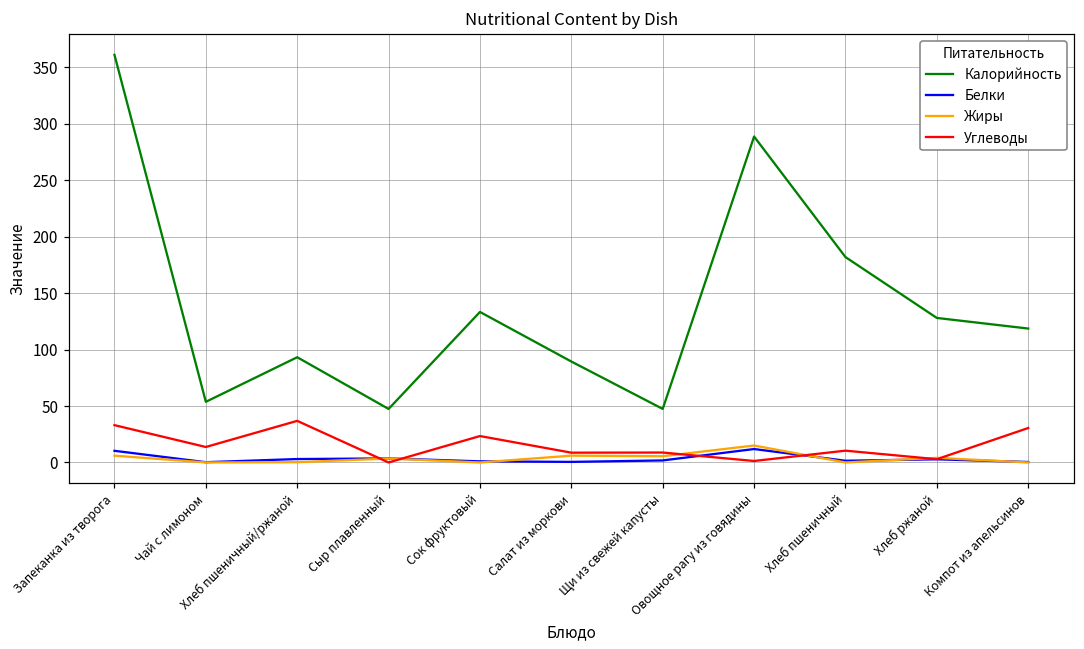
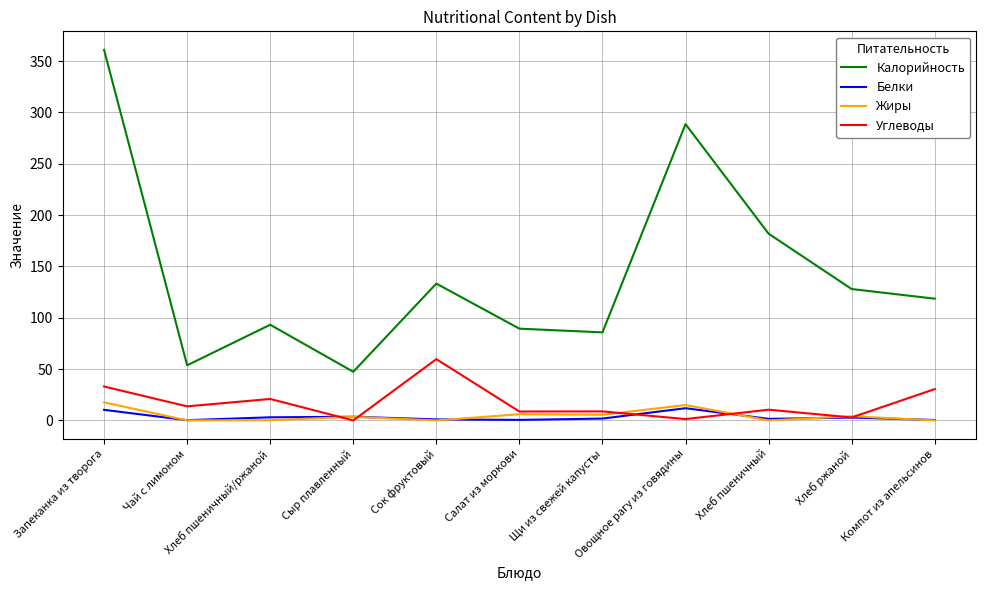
  {
    "Калорийность": {
      "Запеканка из творога": 361,
      "Чай с лимоном": 54,
      "Хлеб пшеничный/ржаной": 93,
      "Сыр плавленный": 47,
      "Сок фруктовый": 133,
      "Салат из моркови": 89,
-     "Щи из свежей капусты": 47,
+     "Щи из свежей капусты": 86,
      "Овощное рагу из говядины": 289,
      "Хлеб пшеничный": 182,
      "Хлеб ржаной": 128,
      "Компот из апельсинов": 119
    },
    "Белки": {
      "Запеканка из творога": 10,
      "Хлеб пшеничный/ржаной": 3,
      "Салат из моркови": 1,
      "Щи из свежей капусты": 2,
      "Овощное рагу из говядины": 12
    },
    "Жиры": {
-     "Запеканка из творога": 6,
+     "Запеканка из творога": 18,
      "Хлеб пшеничный/ржаной": 0,
      "Салат из моркови": 6,
      "Щи из свежей капусты": 6,
      "Овощное рагу из говядины": 15
    },
    "Углеводы": {
      "Запеканка из творога": 33,
      "Чай с лимоном": 14,
-     "Хлеб пшеничный/ржаной": 37,
+     "Хлеб пшеничный/ржаной": 21,
      "Сыр плавленный": 0,
-     "Сок фруктовый": 23,
+     "Сок фруктовый": 60,
      "Салат из моркови": 9,
      "Щи из свежей капусты": 9,
      "Овощное рагу из говядины": 1,
      "Хлеб пшеничный": 10,
      "Компот из апельсинов": 31
    }
  }
